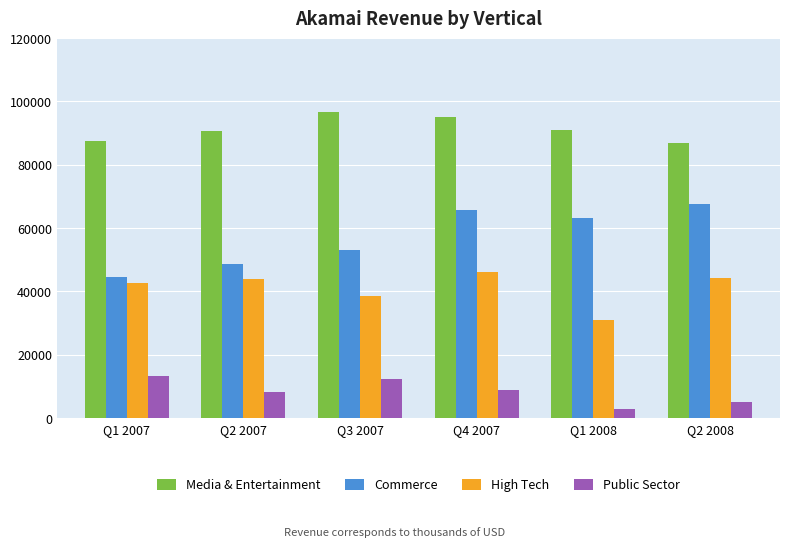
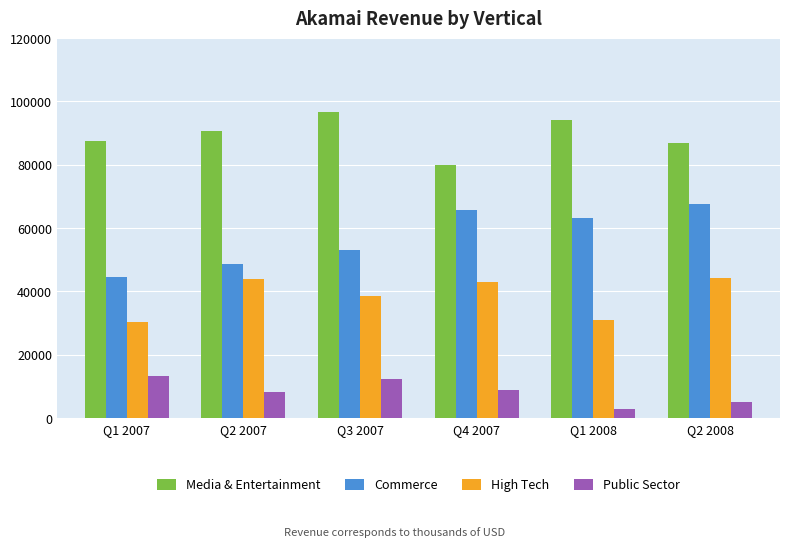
  {
    "Media & Entertainment": {
      "Q1 2007": 87000,
      "Q2 2007": 91000,
      "Q3 2007": 97000,
-     "Q4 2007": 95000,
-     "Q1 2008": 91000,
+     "Q4 2007": 80000,
+     "Q1 2008": 94000,
      "Q2 2008": 87000
    },
    "Commerce": {
      "Q1 2007": 45000,
      "Q2 2007": 49000,
      "Q3 2007": 53000,
      "Q4 2007": 66000,
      "Q1 2008": 63000,
      "Q2 2008": 68000
    },
    "High Tech": {
-     "Q1 2007": 43000,
+     "Q1 2007": 30000,
      "Q2 2007": 44000,
      "Q3 2007": 39000,
-     "Q4 2007": 46000,
+     "Q4 2007": 43000,
      "Q1 2008": 31000,
      "Q2 2008": 44000
    },
    "Public Sector": {
      "Q1 2007": 13000,
      "Q2 2007": 8000,
      "Q3 2007": 12000,
      "Q4 2007": 9000,
      "Q1 2008": 3000,
      "Q2 2008": 5000
    }
  }
